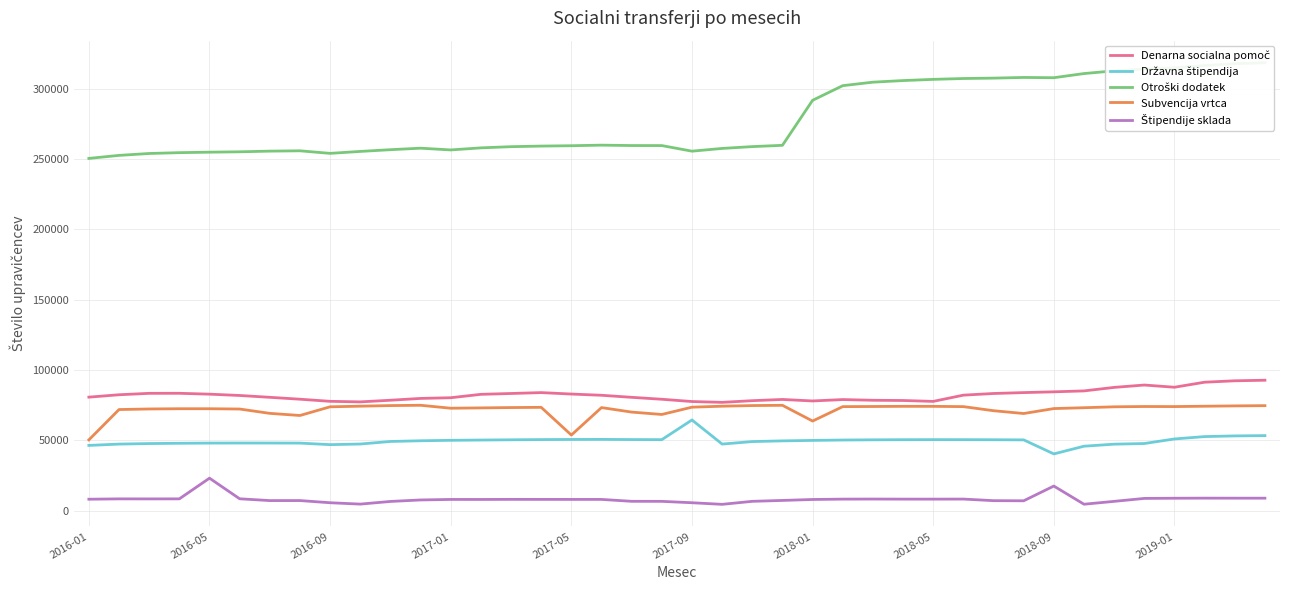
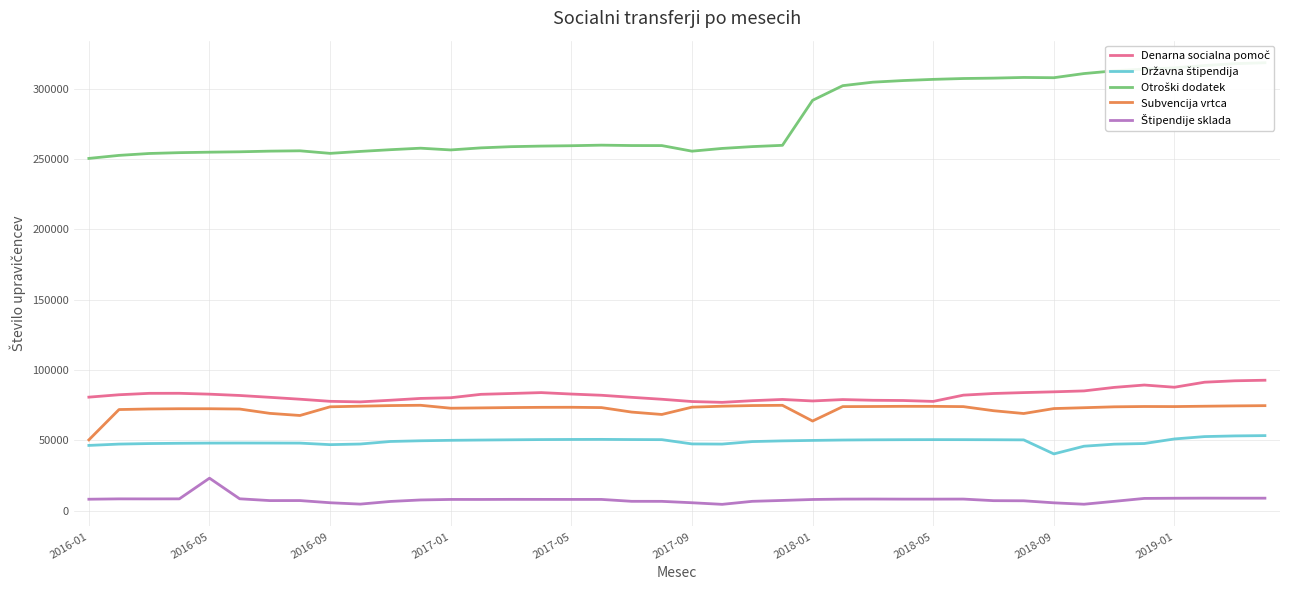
  {
    "Denarna socialna pomoč": {
      "2016-01": 81000,
      "2016-05": 83000,
      "2016-09": 78000,
      "2017-01": 80000,
      "2017-05": 83000,
      "2017-09": 78000,
      "2018-01": 78000,
      "2018-05": 78000,
      "2018-09": 84000,
      "2019-01": 88000
    },
    "Državna štipendija": {
      "2016-01": 46000,
      "2016-05": 48000,
      "2016-09": 47000,
      "2017-01": 50000,
      "2017-05": 51000,
-     "2017-09": 64000,
+     "2017-09": 47000,
      "2018-01": 50000,
      "2018-05": 50000,
      "2018-09": 40000,
      "2019-01": 51000
    },
    "Otroški dodatek": {
      "2016-01": 250000,
      "2016-05": 255000,
      "2016-09": 254000,
      "2017-01": 256000,
      "2017-05": 259000,
      "2017-09": 256000,
      "2018-01": 292000,
      "2018-05": 307000,
      "2018-09": 308000
    },
    "Subvencija vrtca": {
      "2016-01": 50000,
      "2016-05": 72000,
      "2016-09": 74000,
      "2017-01": 73000,
-     "2017-05": 54000,
+     "2017-05": 73000,
      "2017-09": 74000,
      "2018-01": 64000,
      "2018-05": 74000,
      "2018-09": 73000,
      "2019-01": 74000
    },
    "Štipendije sklada": {
      "2016-01": 8000,
      "2016-05": 23000,
      "2016-09": 6000,
      "2017-01": 8000,
      "2017-05": 8000,
      "2017-09": 6000,
      "2018-01": 8000,
      "2018-05": 8000,
-     "2018-09": 17000,
+     "2018-09": 6000,
      "2019-01": 9000
    }
  }
